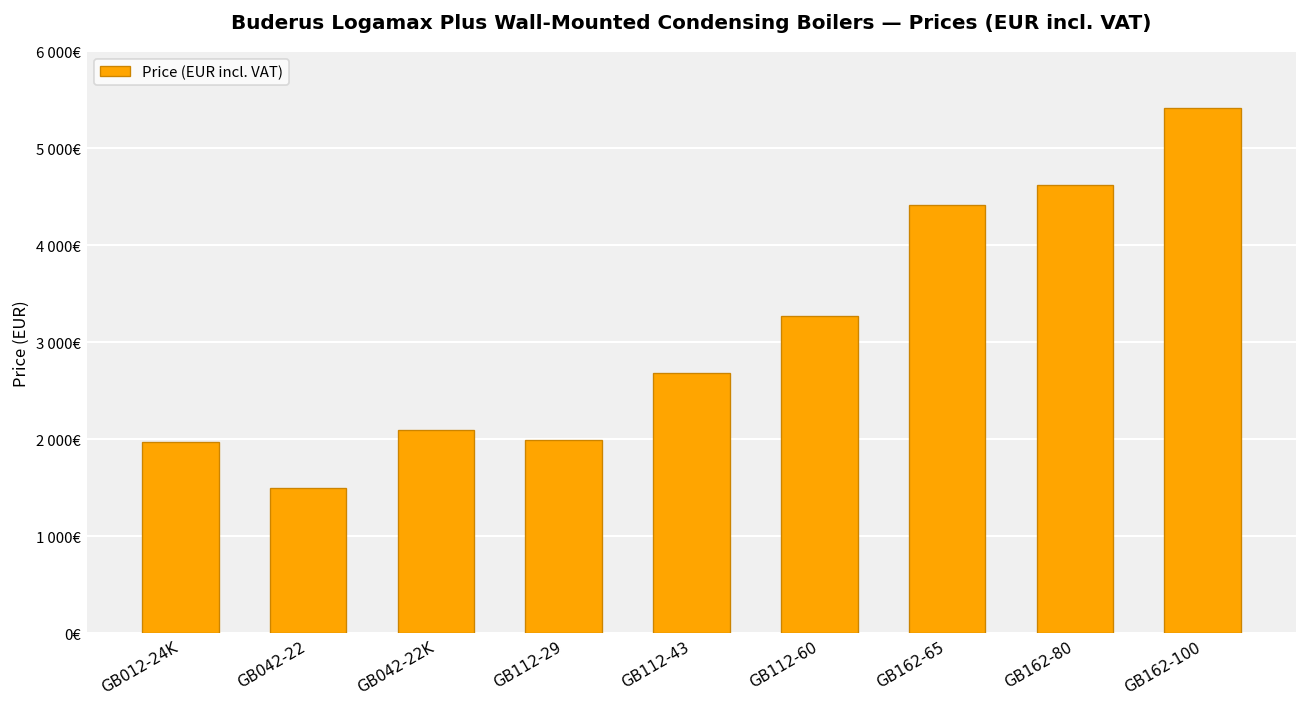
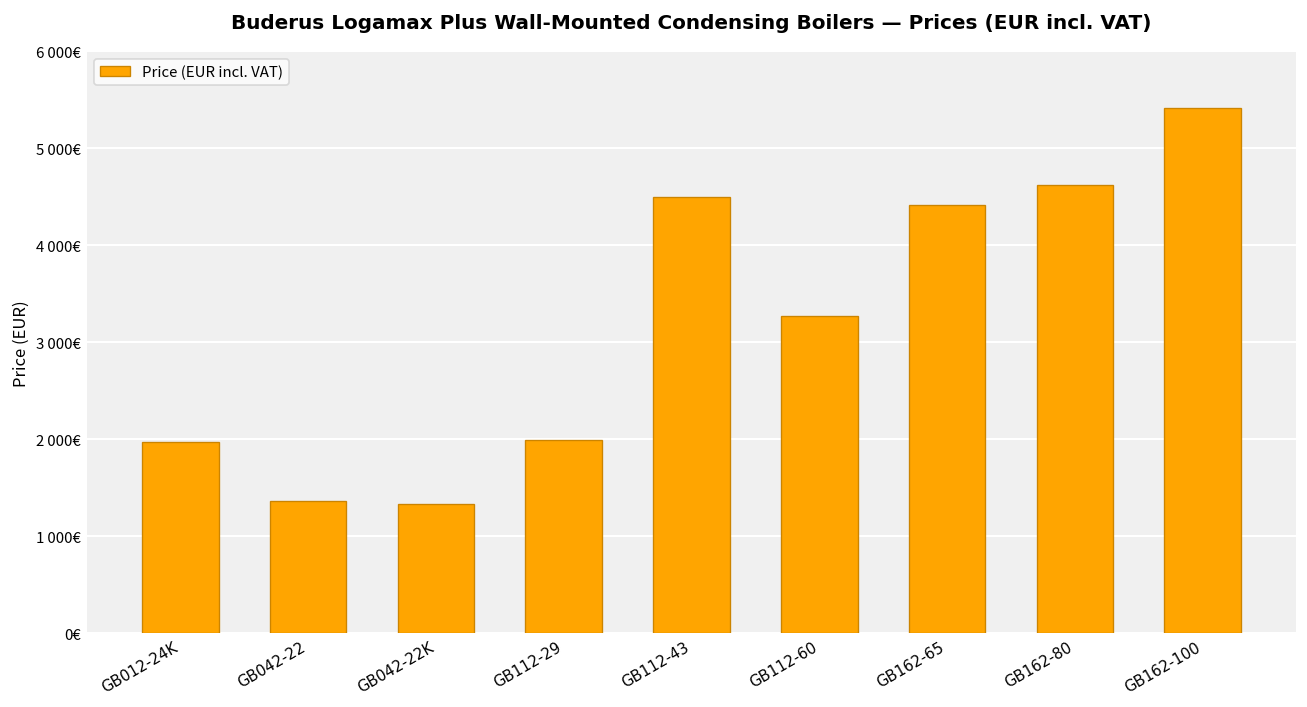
  {
    "GB012-24K": "2000€",
-   "GB042-22": "1500€",
-   "GB042-22K": "2100€",
+   "GB042-22": "1400€",
+   "GB042-22K": "1300€",
    "GB112-29": "2000€",
-   "GB112-43": "2700€",
+   "GB112-43": "4500€",
    "GB112-60": "3300€",
    "GB162-65": "4400€",
    "GB162-80": "4600€",
    "GB162-100": "5400€"
  }
